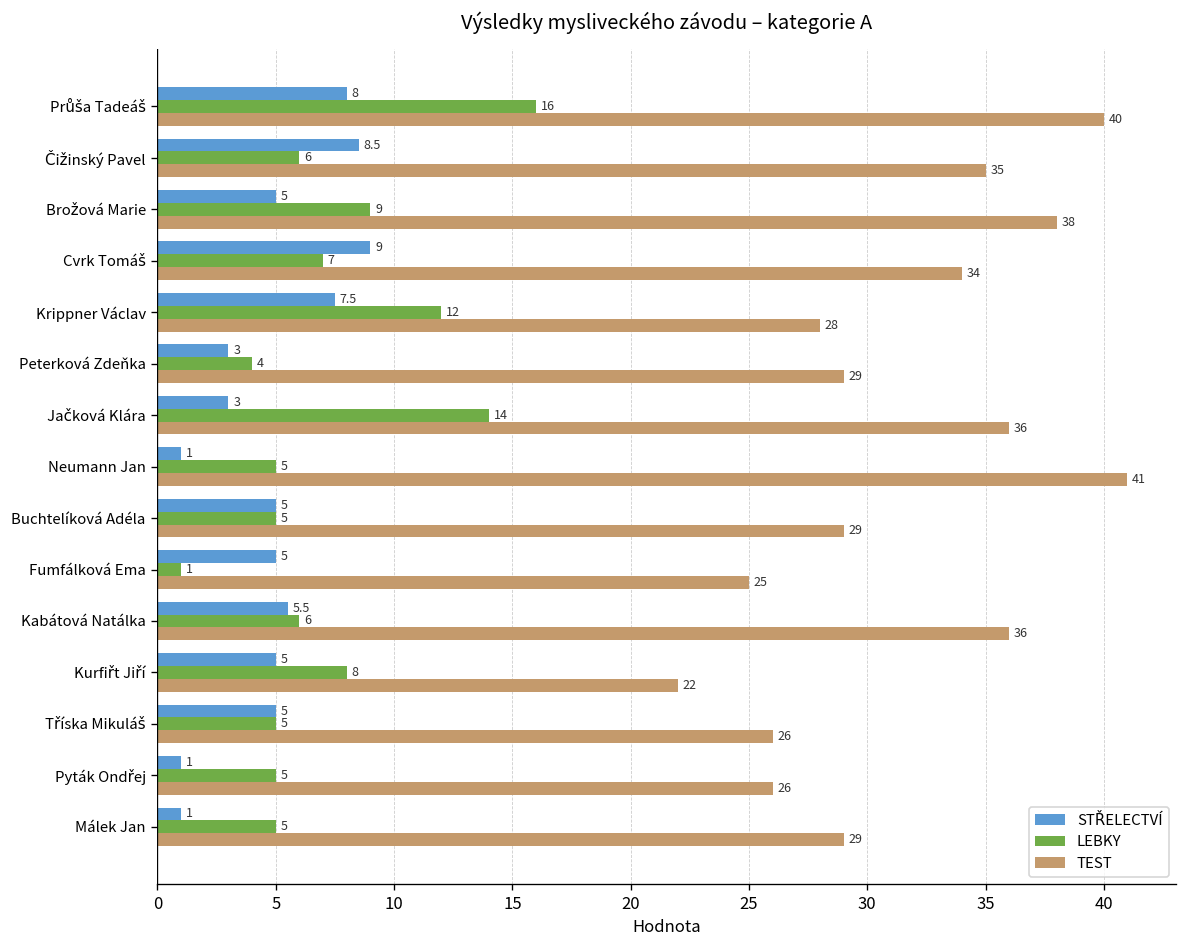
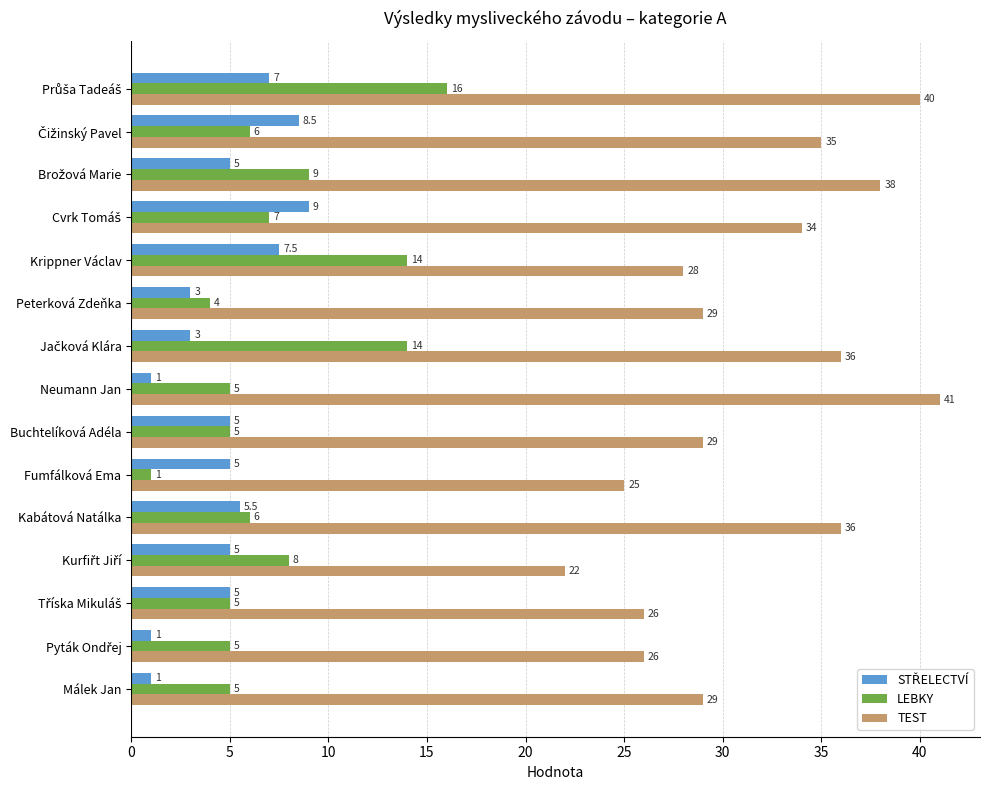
  {
    "STŘELECTVÍ": {
-     "Průša Tadeáš": 8,
+     "Průša Tadeáš": 7,
      "Čižinský Pavel": 8.5,
      "Brožová Marie": 5,
      "Cvrk Tomáš": 9,
      "Krippner Václav": 7.5,
      "Peterková Zdeňka": 3,
      "Jačková Klára": 3,
      "Neumann Jan": 1,
      "Buchtelíková Adéla": 5,
      "Fumfálková Ema": 5,
      "Kabátová Natálka": 5.5,
      "Kurfiřt Jiří": 5,
      "Tříska Mikuláš": 5,
      "Pyták Ondřej": 1,
      "Málek Jan": 1
    },
    "LEBKY": {
      "Průša Tadeáš": 16,
      "Čižinský Pavel": 6,
      "Brožová Marie": 9,
      "Cvrk Tomáš": 7,
-     "Krippner Václav": 12,
+     "Krippner Václav": 14,
      "Peterková Zdeňka": 4,
      "Jačková Klára": 14,
      "Neumann Jan": 5,
      "Buchtelíková Adéla": 5,
      "Fumfálková Ema": 1,
      "Kabátová Natálka": 6,
      "Kurfiřt Jiří": 8,
      "Tříska Mikuláš": 5,
      "Pyták Ondřej": 5,
      "Málek Jan": 5
    },
    "TEST": {
      "Průša Tadeáš": 40,
      "Čižinský Pavel": 35,
      "Brožová Marie": 38,
      "Cvrk Tomáš": 34,
      "Krippner Václav": 28,
      "Peterková Zdeňka": 29,
      "Jačková Klára": 36,
      "Neumann Jan": 41,
      "Buchtelíková Adéla": 29,
      "Fumfálková Ema": 25,
      "Kabátová Natálka": 36,
      "Kurfiřt Jiří": 22,
      "Tříska Mikuláš": 26,
      "Pyták Ondřej": 26,
      "Málek Jan": 29
    }
  }
